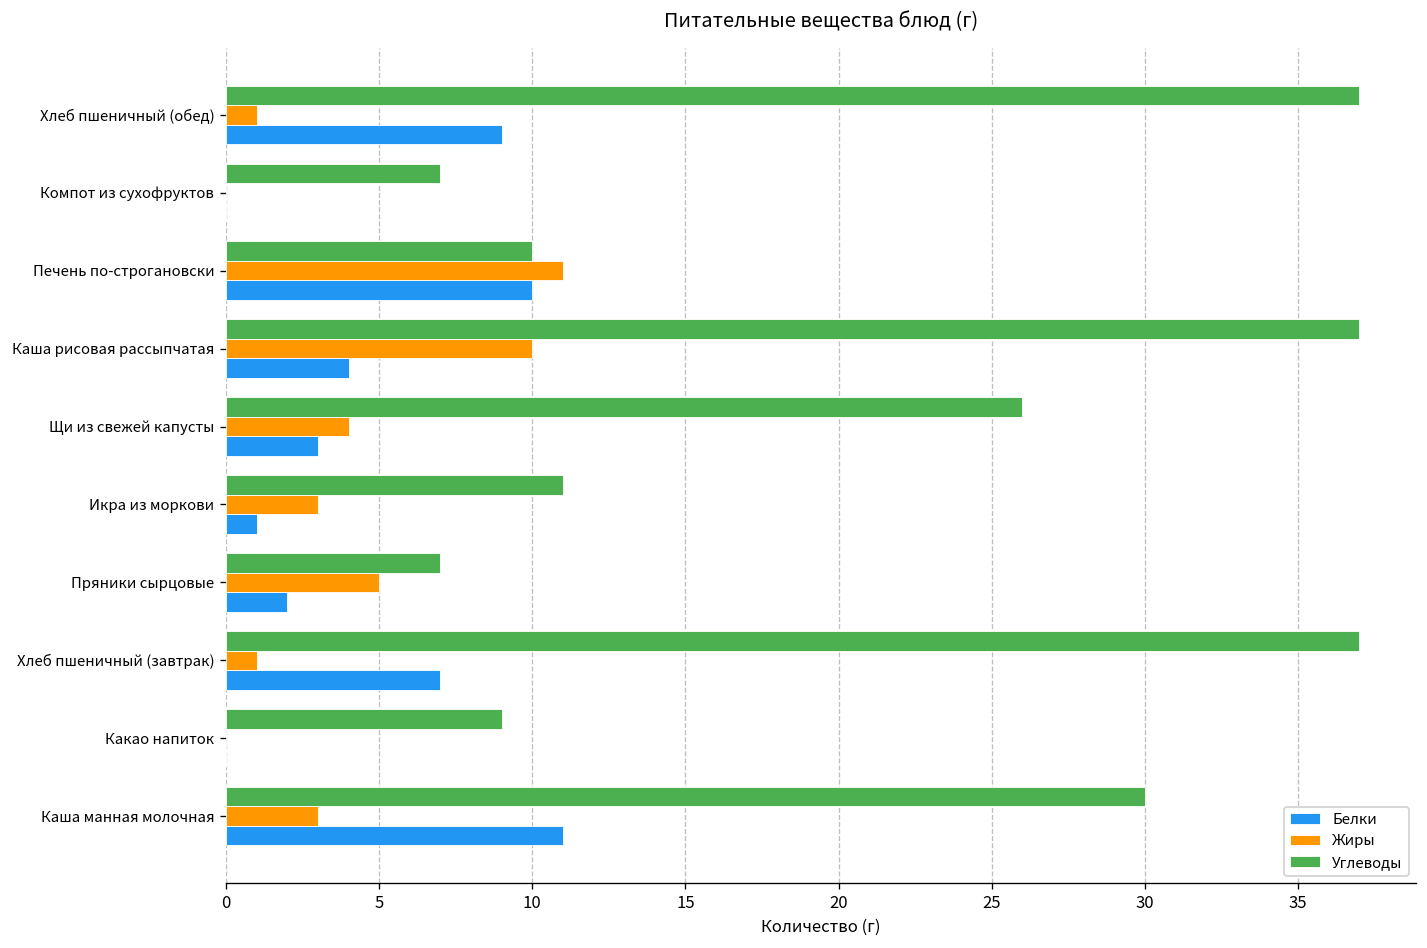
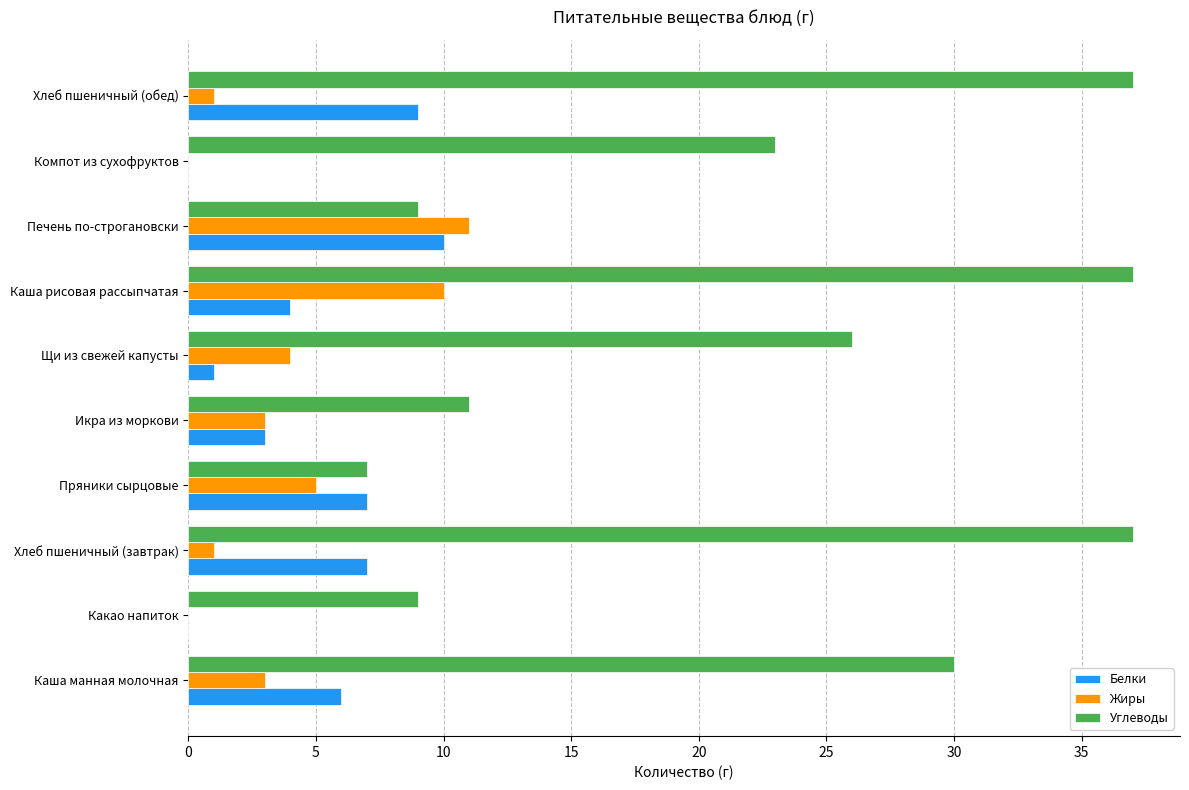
  {
    "Белки": {
      "Хлеб пшеничный (обед)": 9,
      "Компот из сухофруктов": 0,
      "Печень по-строгановски": 10,
      "Каша рисовая рассыпчатая": 4,
-     "Щи из свежей капусты": 3,
-     "Икра из моркови": 1,
-     "Пряники сырцовые": 2,
+     "Щи из свежей капусты": 1,
+     "Икра из моркови": 3,
+     "Пряники сырцовые": 7,
      "Хлеб пшеничный (завтрак)": 7,
      "Какао напиток": 0,
-     "Каша манная молочная": 11
+     "Каша манная молочная": 6
    },
    "Жиры": {
      "Хлеб пшеничный (обед)": 1,
      "Компот из сухофруктов": 0,
      "Печень по-строгановски": 11,
      "Каша рисовая рассыпчатая": 10,
      "Щи из свежей капусты": 4,
      "Икра из моркови": 3,
      "Пряники сырцовые": 5,
      "Хлеб пшеничный (завтрак)": 1,
      "Какао напиток": 0,
      "Каша манная молочная": 3
    },
    "Углеводы": {
      "Хлеб пшеничный (обед)": 37,
-     "Компот из сухофруктов": 7,
-     "Печень по-строгановски": 10,
+     "Компот из сухофруктов": 23,
+     "Печень по-строгановски": 9,
      "Каша рисовая рассыпчатая": 37,
      "Щи из свежей капусты": 26,
      "Икра из моркови": 11,
      "Пряники сырцовые": 7,
      "Хлеб пшеничный (завтрак)": 37,
      "Какао напиток": 9,
      "Каша манная молочная": 30
    }
  }
